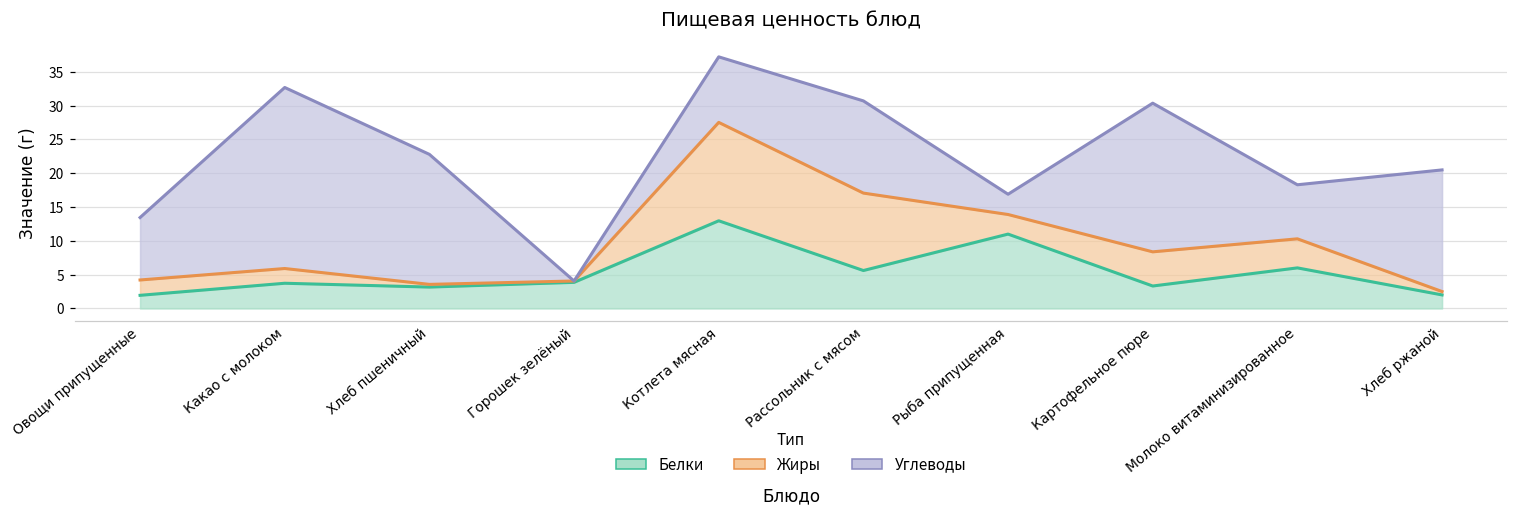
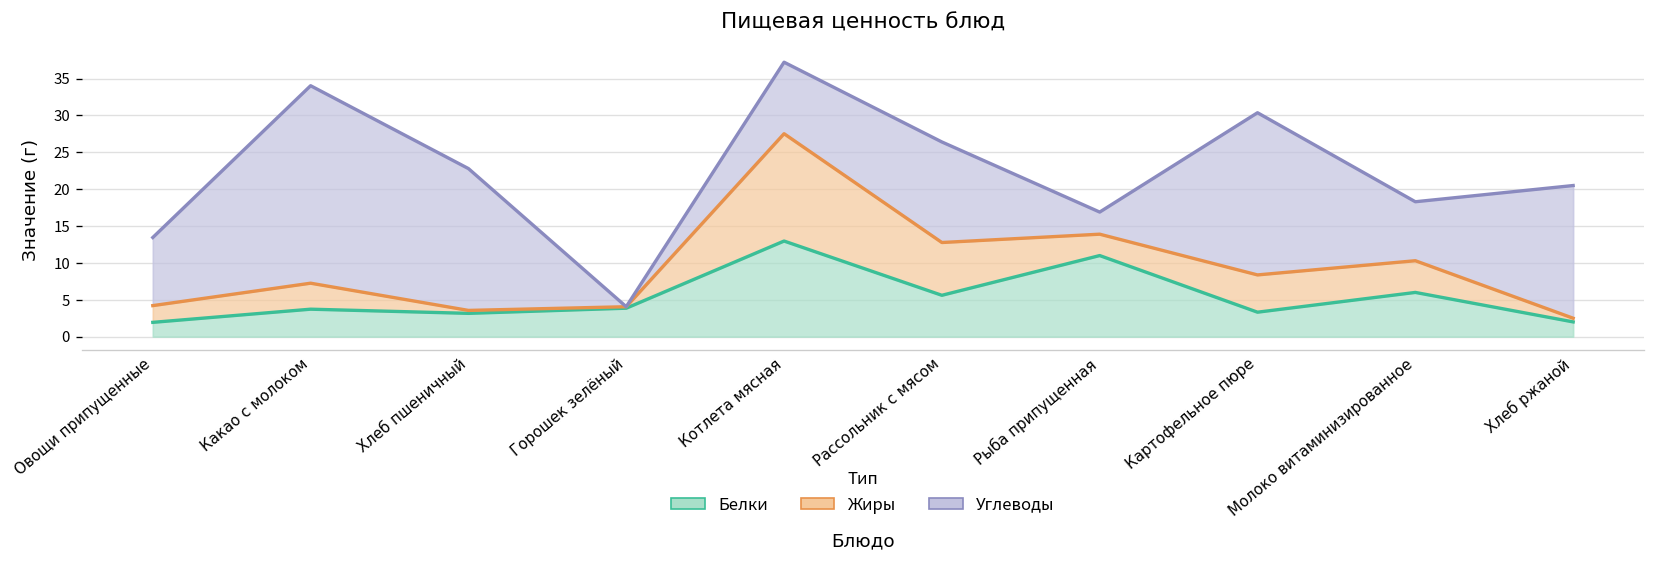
  {
    "Жиры": {
      "Овощи припущенные": 2,
-     "Какао с молоком": 2,
+     "Какао с молоком": 4,
      "Котлета мясная": 15,
-     "Рассольник с мясом": 11,
+     "Рассольник с мясом": 7,
      "Рыба припущенная": 3,
      "Картофельное пюре": 5,
      "Молоко витаминизированное": 4,
      "Хлеб ржаной": 1
    }
  }
